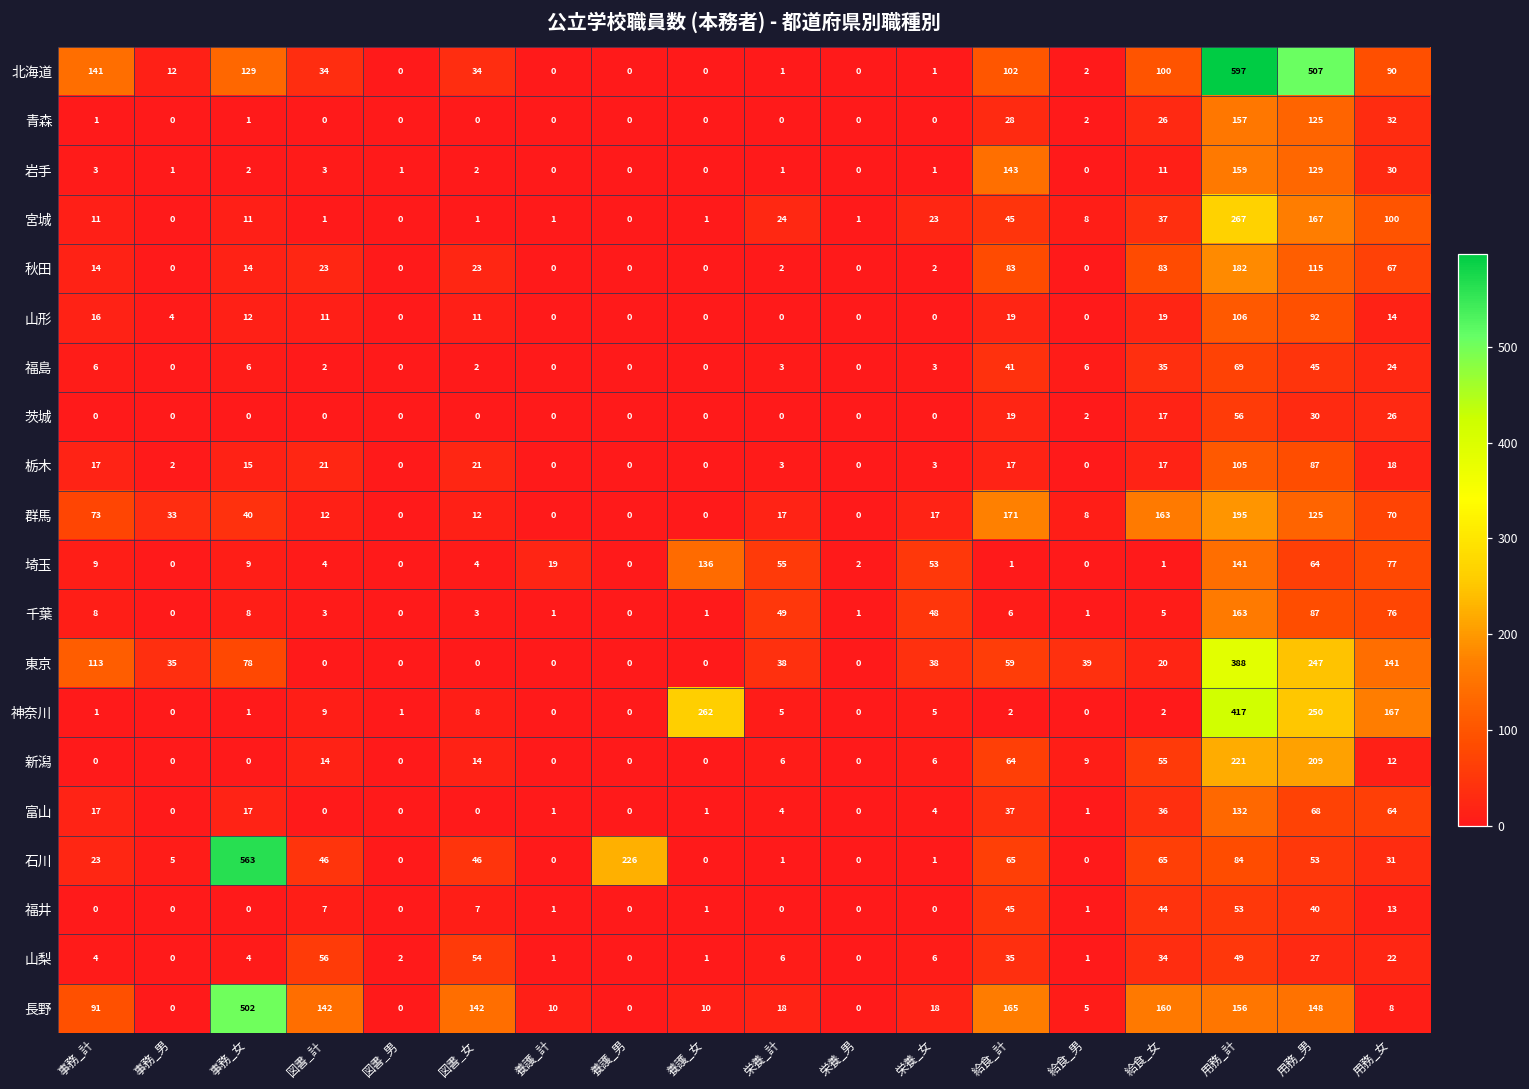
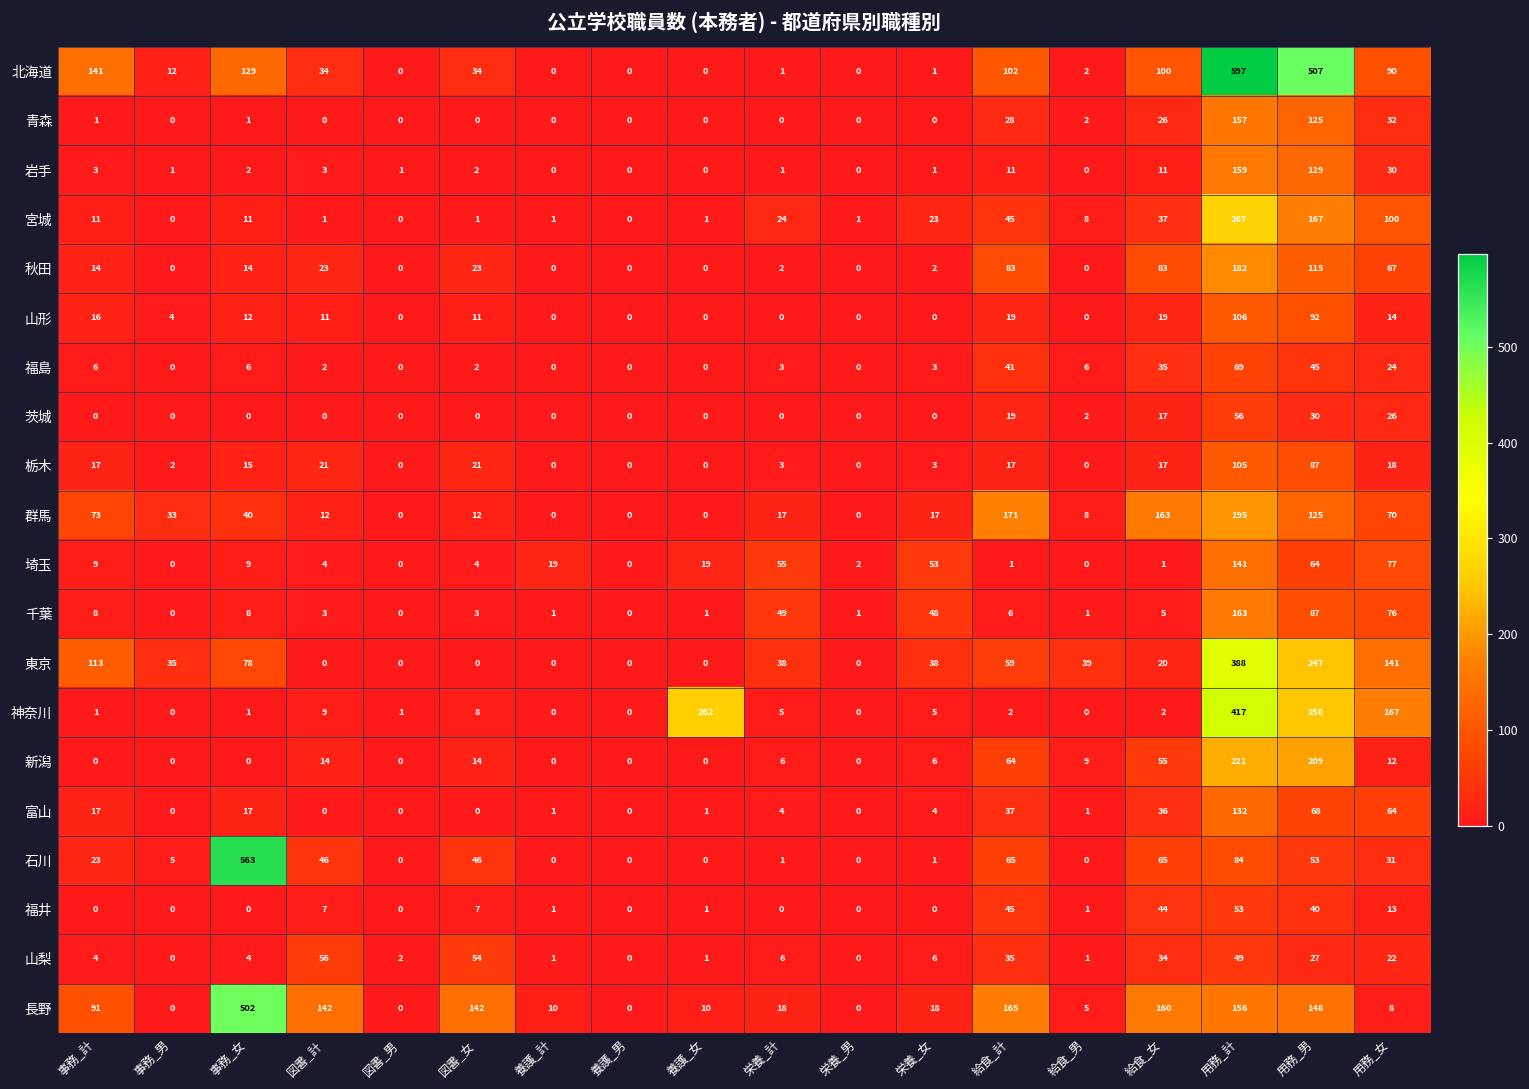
  {
    "岩手": {
      "事務_計": 3,
      "事務_男": 1,
      "事務_女": 2,
      "図書_計": 3,
      "図書_男": 1,
      "図書_女": 2,
      "養護_計": 0,
      "養護_男": 0,
      "養護_女": 0,
      "栄養_計": 1,
      "栄養_男": 0,
      "栄養_女": 1,
-     "給食_計": 143,
+     "給食_計": 11,
      "給食_男": 0,
      "給食_女": 11,
      "用務_計": 159,
      "用務_男": 129,
      "用務_女": 30
    },
    "埼玉": {
      "事務_計": 9,
      "事務_男": 0,
      "事務_女": 9,
      "図書_計": 4,
      "図書_男": 0,
      "図書_女": 4,
      "養護_計": 19,
      "養護_男": 0,
-     "養護_女": 136,
+     "養護_女": 19,
      "栄養_計": 55,
      "栄養_男": 2,
      "栄養_女": 53,
      "給食_計": 1,
      "給食_男": 0,
      "給食_女": 1,
      "用務_計": 141,
      "用務_男": 64,
      "用務_女": 77
    },
    "石川": {
      "事務_計": 23,
      "事務_男": 5,
      "事務_女": 563,
      "図書_計": 46,
      "図書_男": 0,
      "図書_女": 46,
      "養護_計": 0,
-     "養護_男": 226,
+     "養護_男": 0,
      "養護_女": 0,
      "栄養_計": 1,
      "栄養_男": 0,
      "栄養_女": 1,
      "給食_計": 65,
      "給食_男": 0,
      "給食_女": 65,
      "用務_計": 84,
      "用務_男": 53,
      "用務_女": 31
    }
  }
